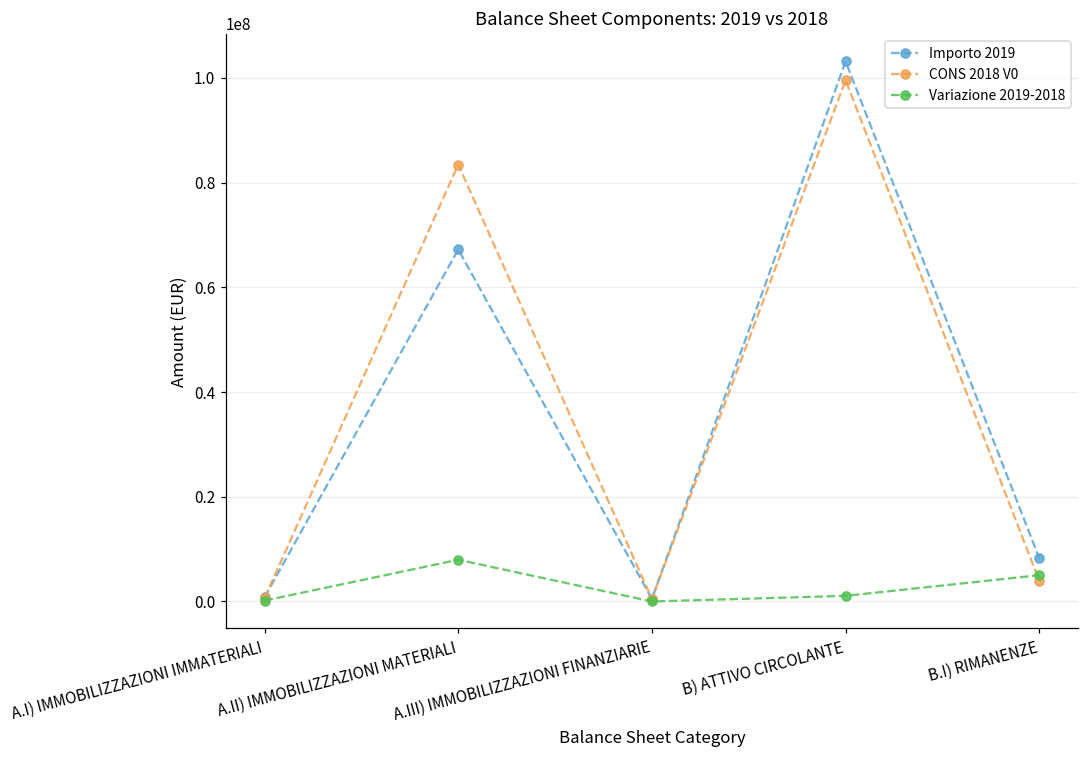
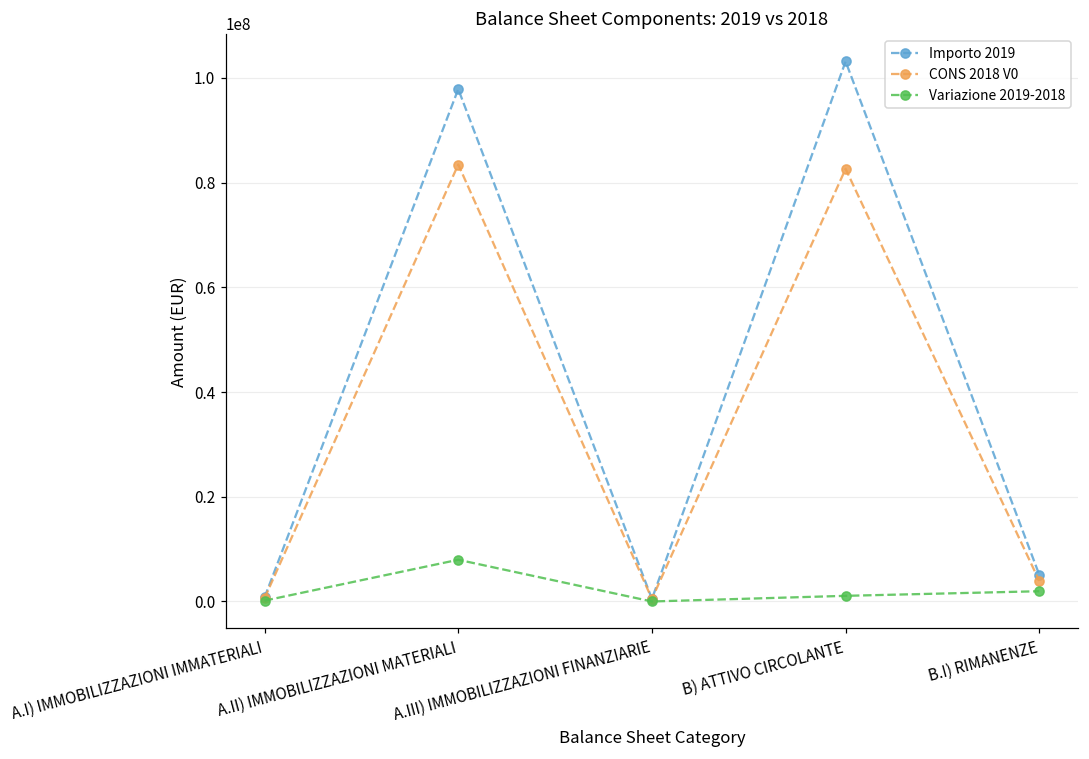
  {
    "Importo 2019": {
-     "A.II) IMMOBILIZZAZIONI MATERIALI": 67000000,
+     "A.II) IMMOBILIZZAZIONI MATERIALI": 98000000,
      "B) ATTIVO CIRCOLANTE": 103000000,
-     "B.I) RIMANENZE": 8000000
+     "B.I) RIMANENZE": 5000000
    },
    "CONS 2018 V0": {
      "A.II) IMMOBILIZZAZIONI MATERIALI": 83000000,
-     "B) ATTIVO CIRCOLANTE": 100000000,
+     "B) ATTIVO CIRCOLANTE": 83000000,
      "B.I) RIMANENZE": 4000000
    },
    "Variazione 2019-2018": {
      "A.II) IMMOBILIZZAZIONI MATERIALI": 8000000,
      "B) ATTIVO CIRCOLANTE": 1000000,
-     "B.I) RIMANENZE": 5000000
+     "B.I) RIMANENZE": 2000000
    }
  }
